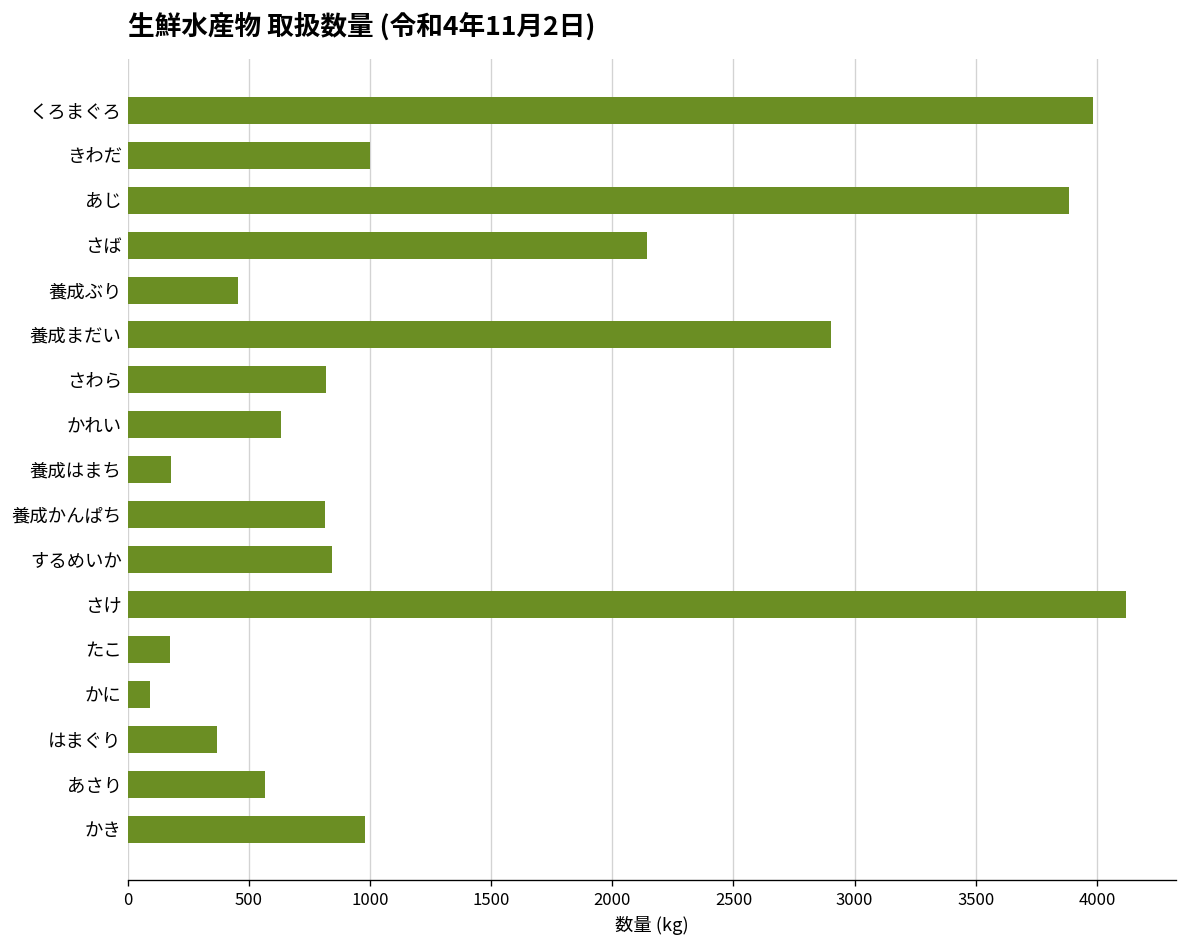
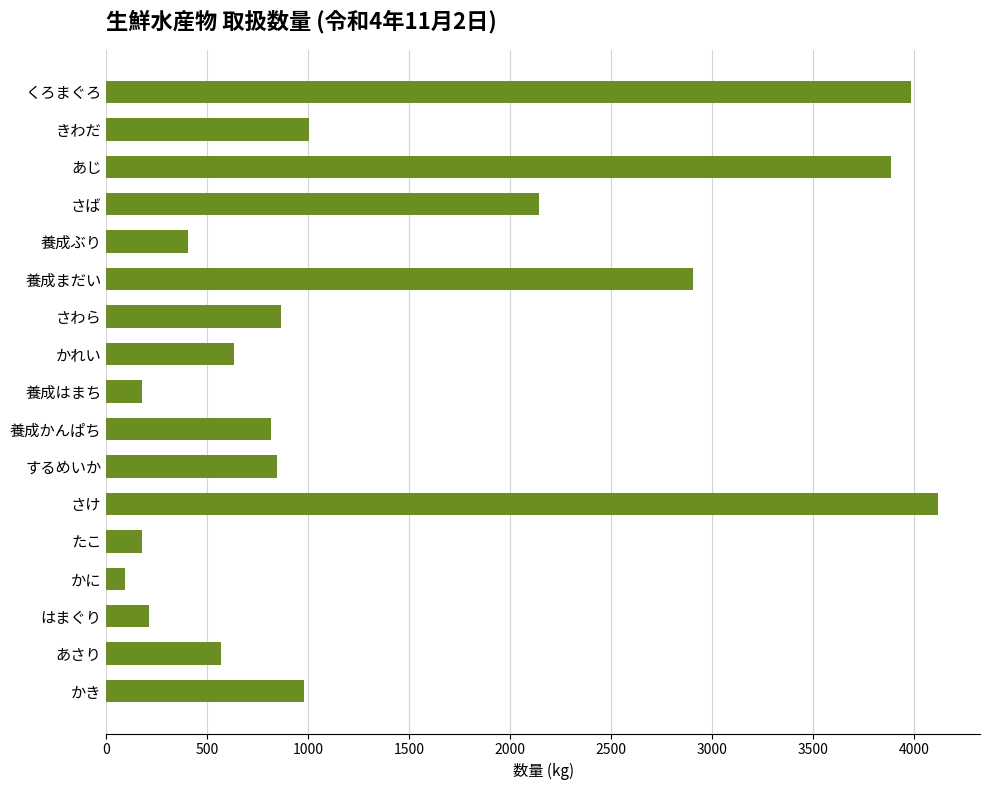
  {
    "くろまぐろ": 3980,
    "きわだ": 1000,
    "あじ": 3880,
    "さば": 2140,
-   "養成ぶり": 460,
+   "養成ぶり": 400,
    "養成まだい": 2900,
-   "さわら": 820,
+   "さわら": 860,
    "かれい": 630,
    "養成はまち": 180,
    "養成かんぱち": 810,
    "するめいか": 850,
    "さけ": 4120,
    "たこ": 180,
    "かに": 90,
-   "はまぐり": 370,
+   "はまぐり": 210,
    "あさり": 570,
    "かき": 980
  }
